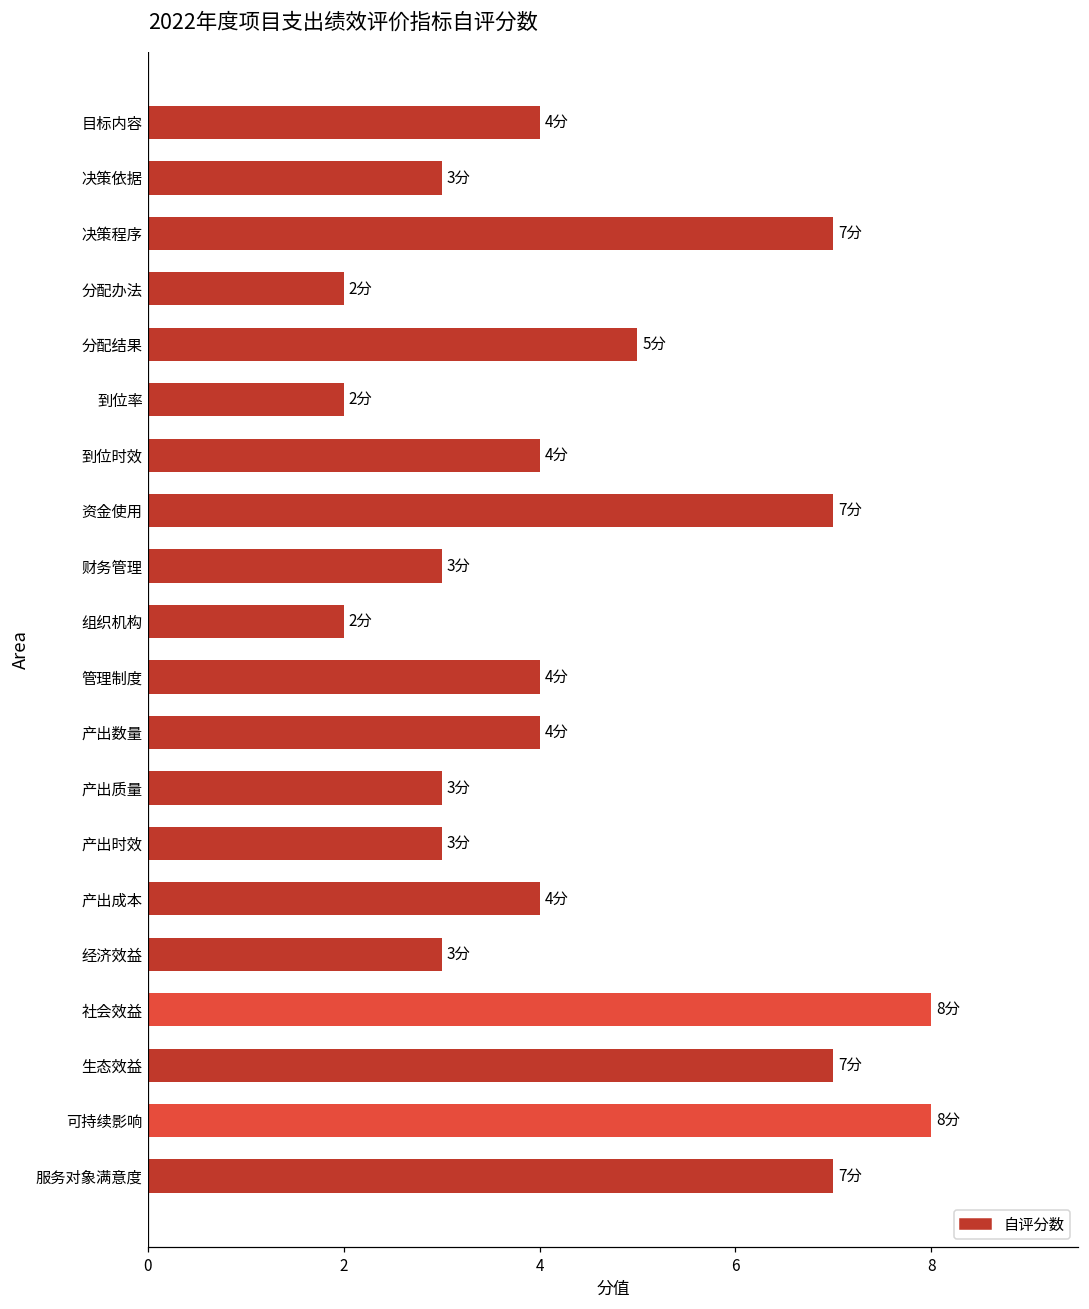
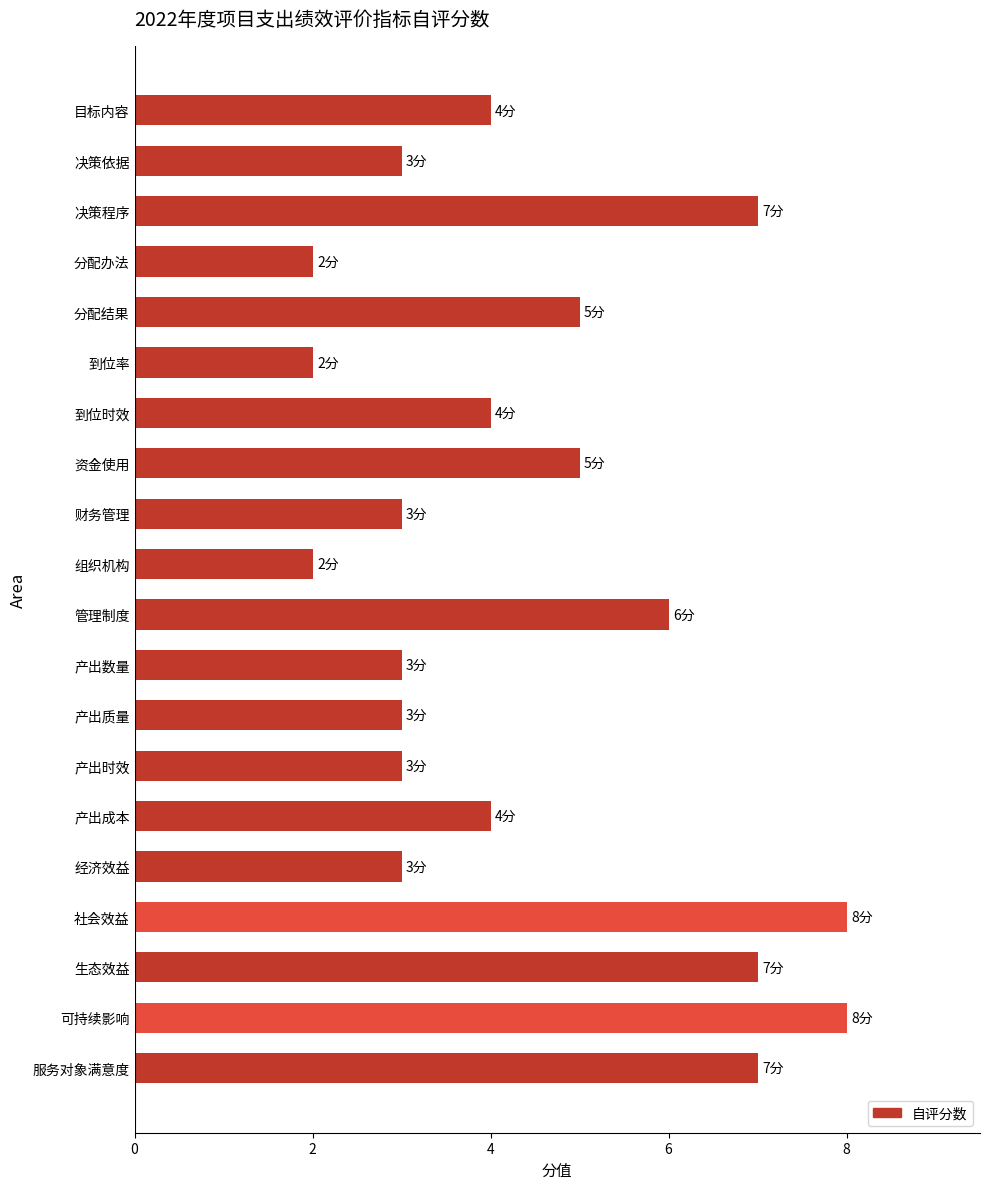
  {
    "目标内容": "4分",
    "决策依据": "3分",
    "决策程序": "7分",
    "分配办法": "2分",
    "分配结果": "5分",
    "到位率": "2分",
    "到位时效": "4分",
-   "资金使用": "7分",
+   "资金使用": "5分",
    "财务管理": "3分",
    "组织机构": "2分",
-   "管理制度": "4分",
-   "产出数量": "4分",
+   "管理制度": "6分",
+   "产出数量": "3分",
    "产出质量": "3分",
    "产出时效": "3分",
    "产出成本": "4分",
    "经济效益": "3分",
    "社会效益": "8分",
    "生态效益": "7分",
    "可持续影响": "8分",
    "服务对象满意度": "7分"
  }
